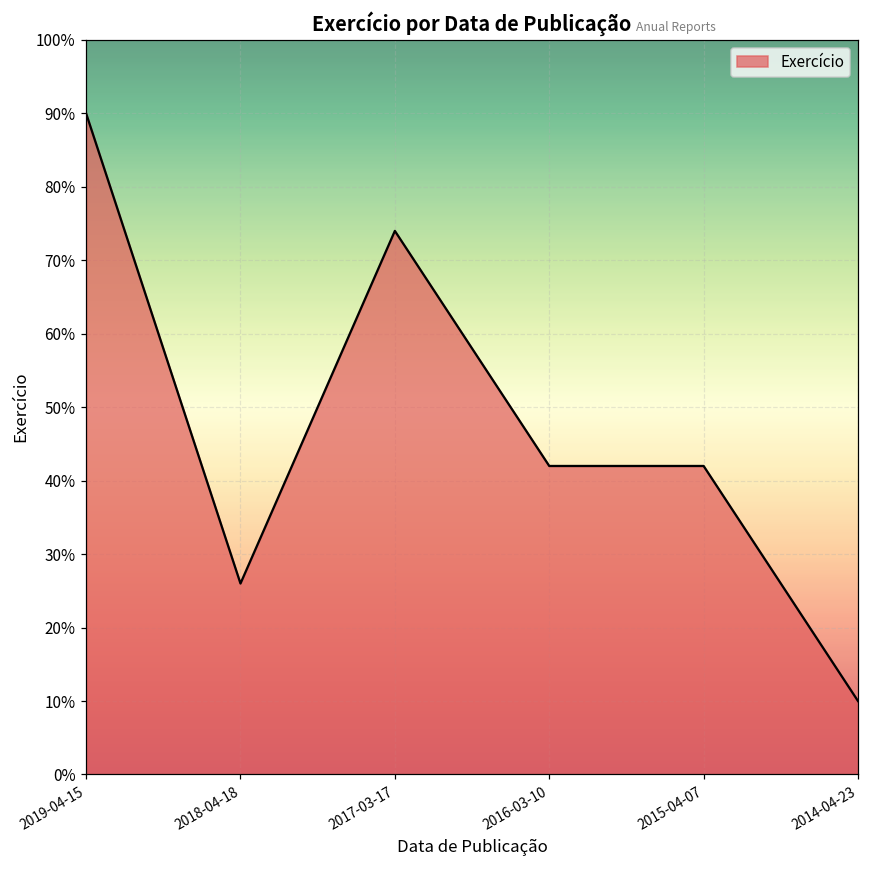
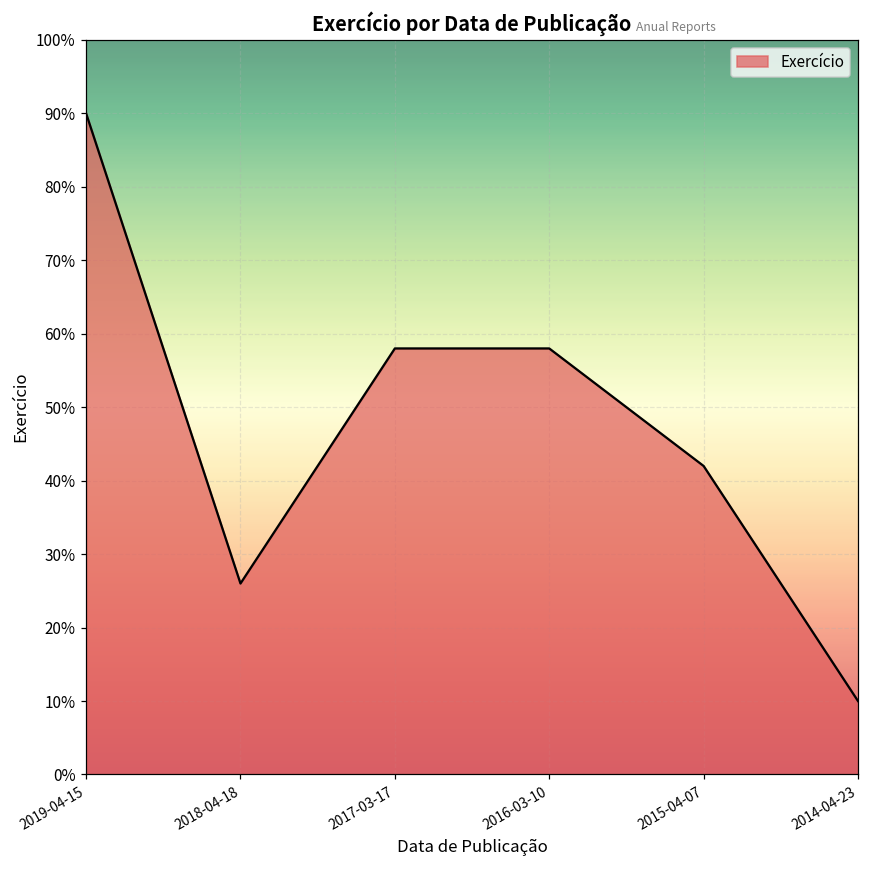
  {
    "2019-04-15": "90%",
    "2018-04-18": "26%",
-   "2017-03-17": "74%",
-   "2016-03-10": "42%",
+   "2017-03-17": "58%",
+   "2016-03-10": "58%",
    "2015-04-07": "42%",
    "2014-04-23": "10%"
  }
